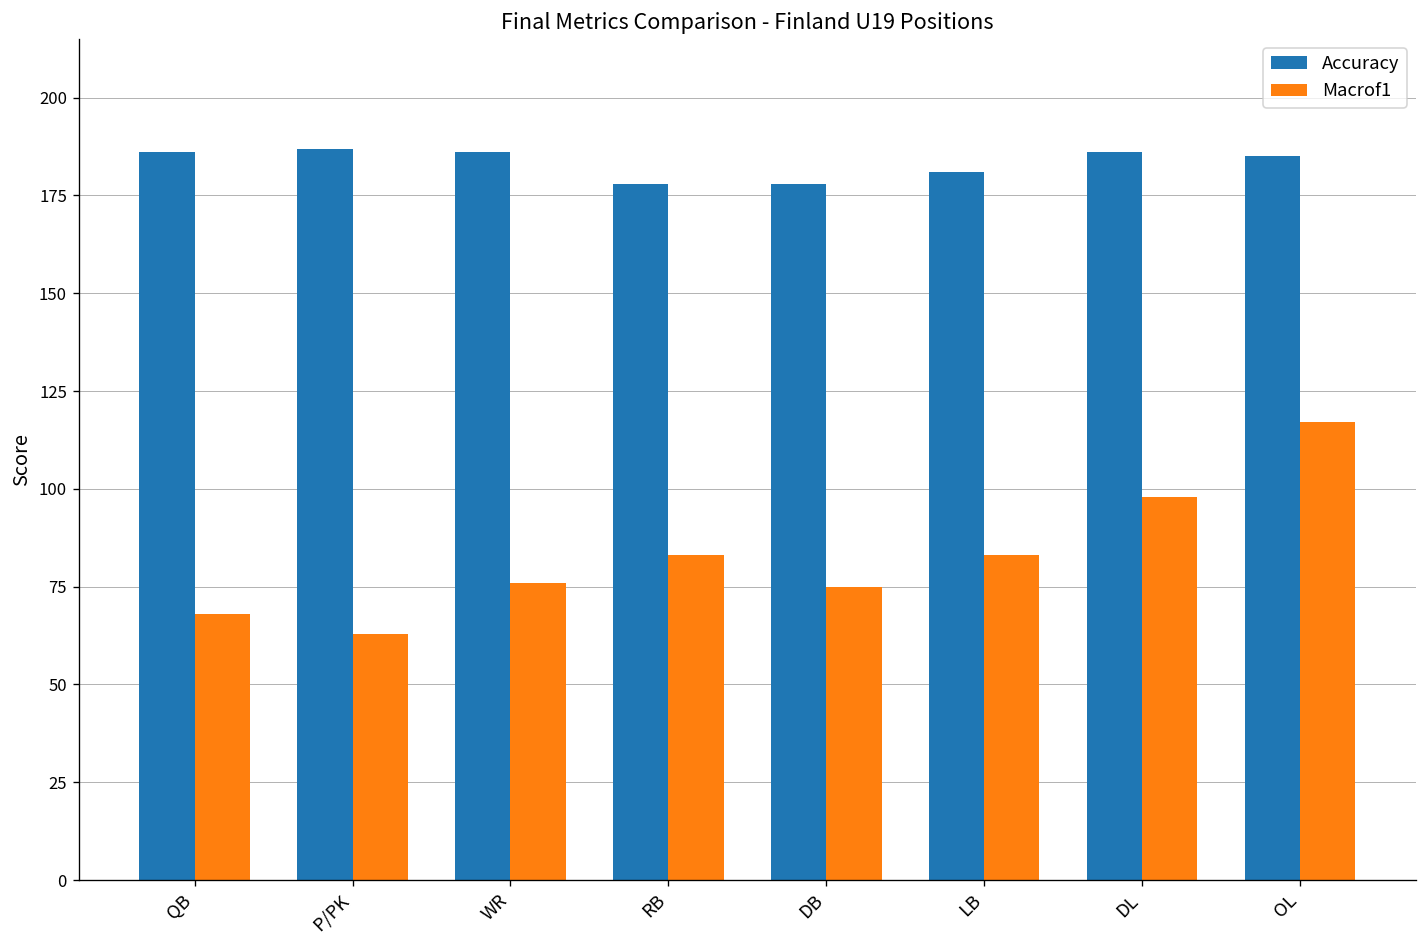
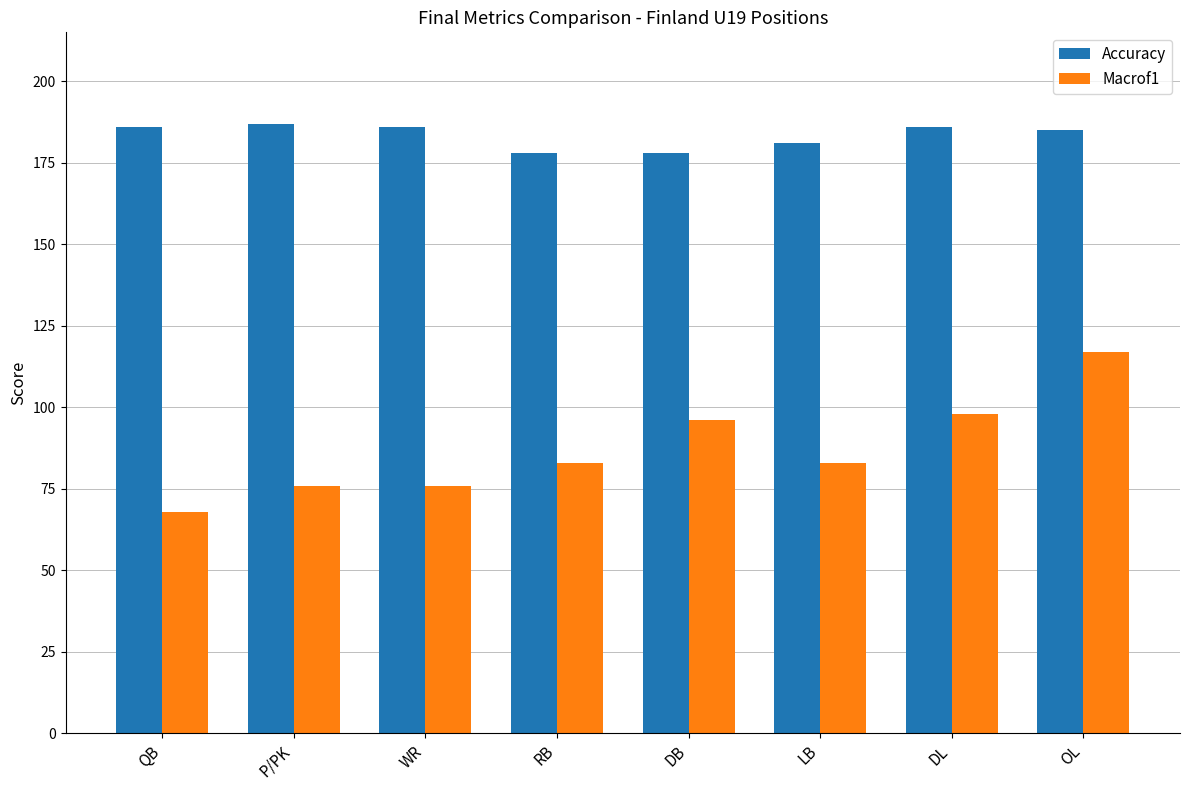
  {
    "Accuracy": {
      "QB": 186,
      "P/PK": 187,
      "WR": 186,
      "RB": 178,
      "DB": 178,
      "LB": 181,
      "DL": 186,
      "OL": 185
    },
    "Macrof1": {
      "QB": 68,
-     "P/PK": 63,
+     "P/PK": 76,
      "WR": 76,
      "RB": 83,
-     "DB": 75,
+     "DB": 96,
      "LB": 83,
      "DL": 98,
      "OL": 117
    }
  }
